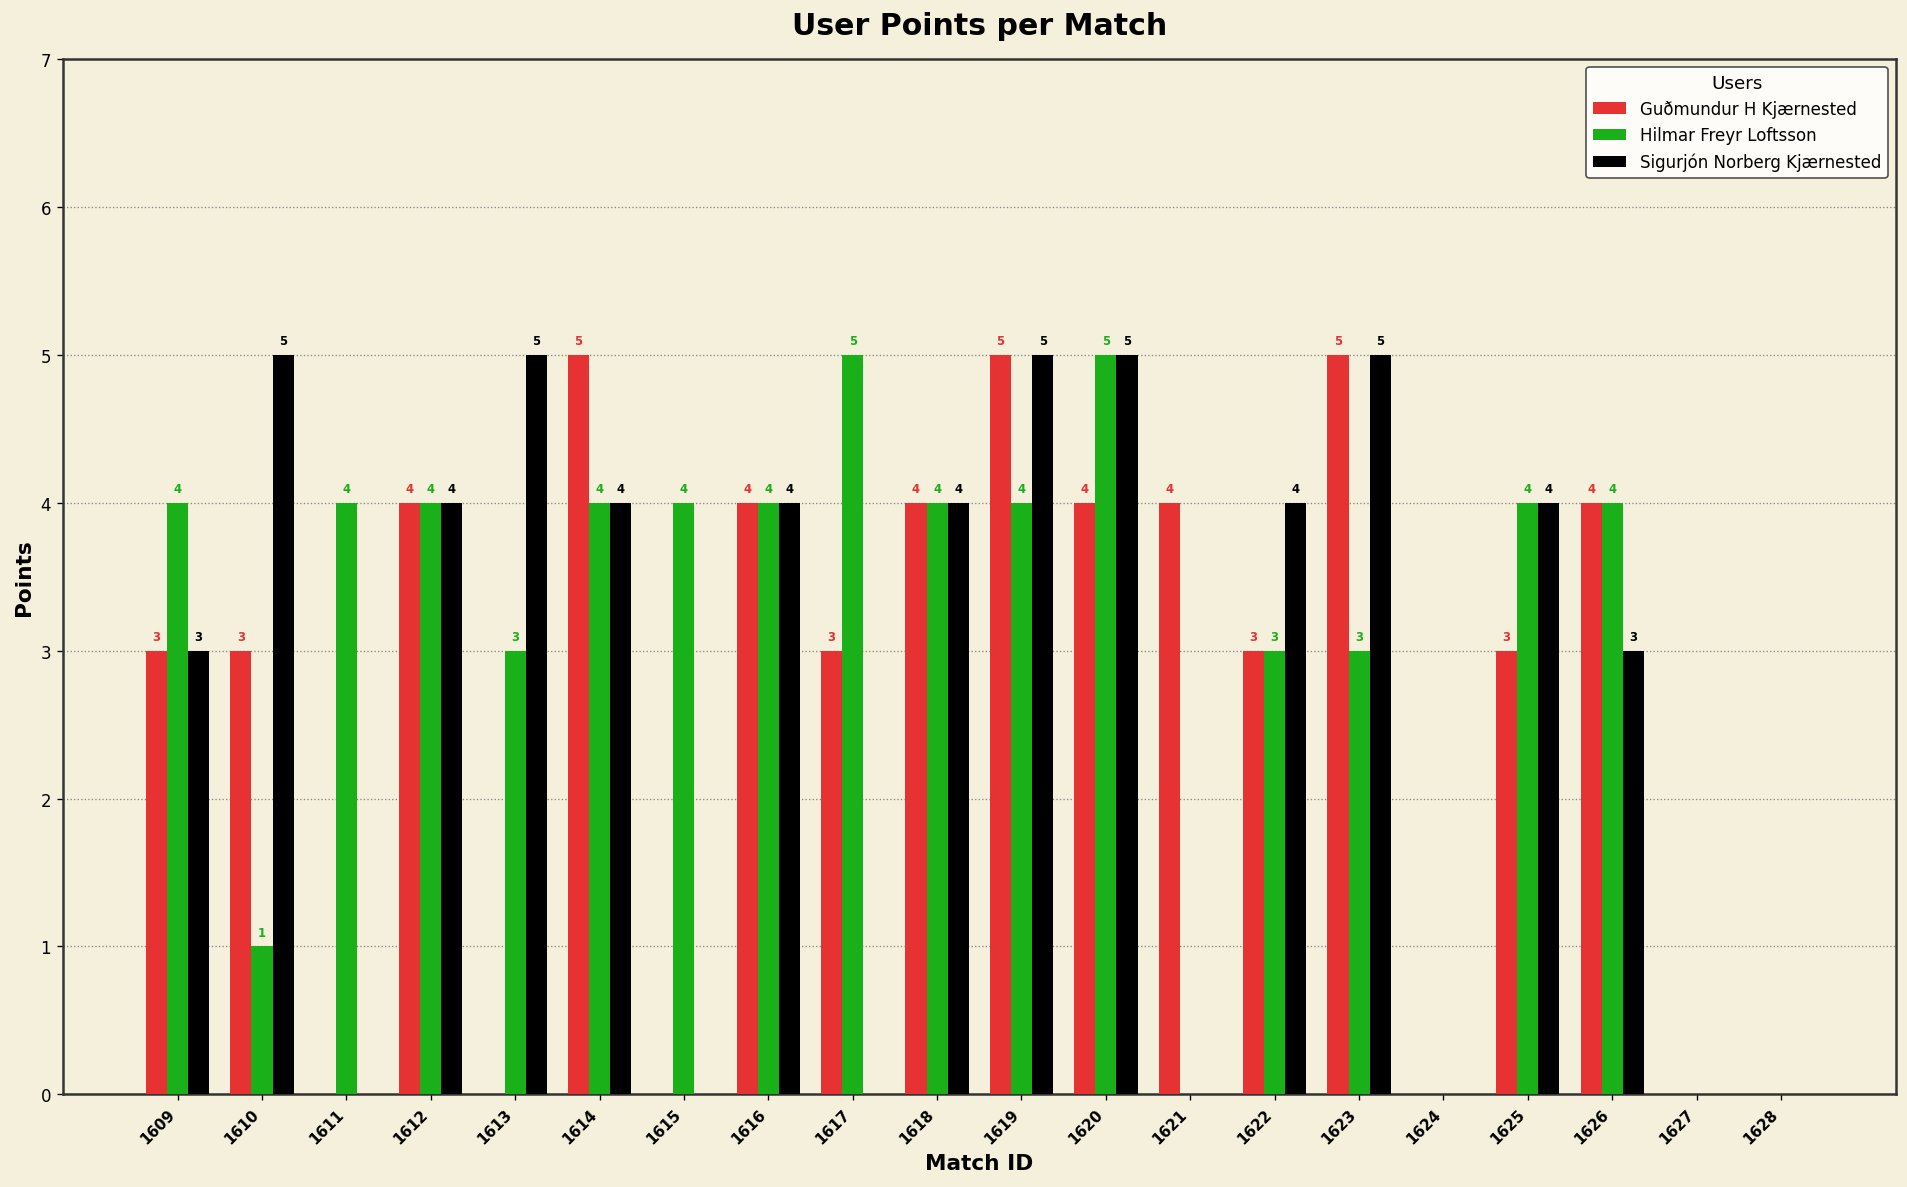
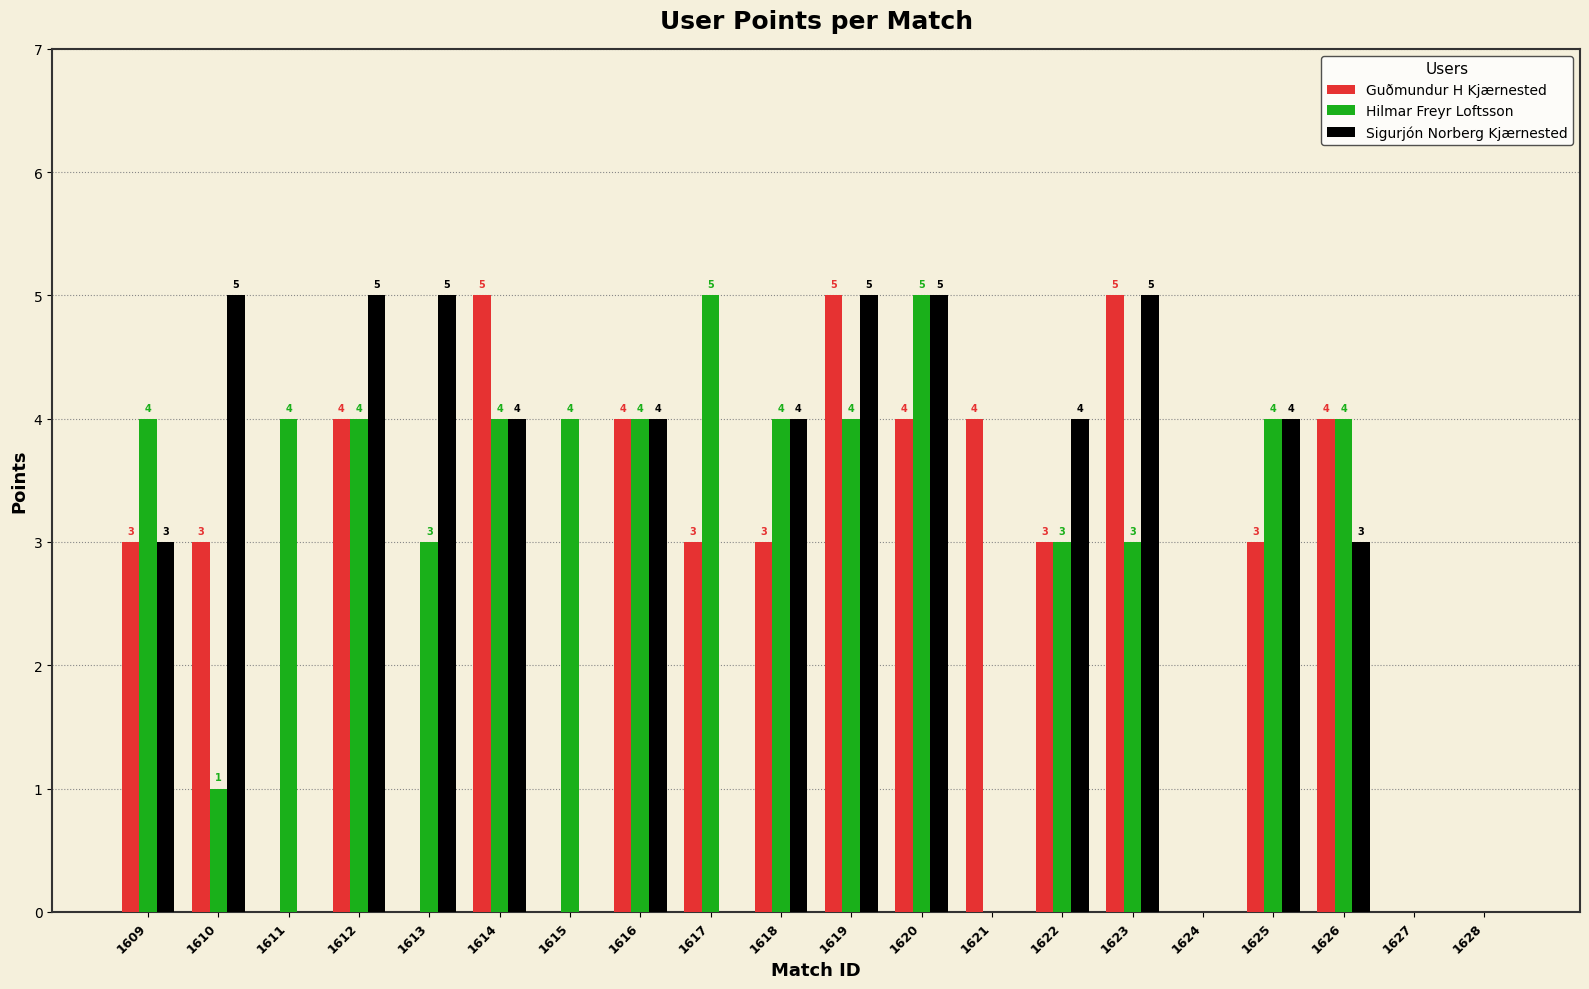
  {
    "Guðmundur H Kjærnested": {
      "1609": 3,
      "1610": 3,
      "1612": 4,
      "1614": 5,
      "1616": 4,
      "1617": 3,
-     "1618": 4,
+     "1618": 3,
      "1619": 5,
      "1620": 4,
      "1621": 4,
      "1622": 3,
      "1623": 5,
      "1625": 3,
      "1626": 4
    },
    "Hilmar Freyr Loftsson": {
      "1609": 4,
      "1610": 1,
      "1611": 4,
      "1612": 4,
      "1613": 3,
      "1614": 4,
      "1615": 4,
      "1616": 4,
      "1617": 5,
      "1618": 4,
      "1619": 4,
      "1620": 5,
      "1622": 3,
      "1623": 3,
      "1625": 4,
      "1626": 4
    },
    "Sigurjón Norberg Kjærnested": {
      "1609": 3,
      "1610": 5,
-     "1612": 4,
+     "1612": 5,
      "1613": 5,
      "1614": 4,
      "1616": 4,
      "1618": 4,
      "1619": 5,
      "1620": 5,
      "1622": 4,
      "1623": 5,
      "1625": 4,
      "1626": 3
    }
  }
